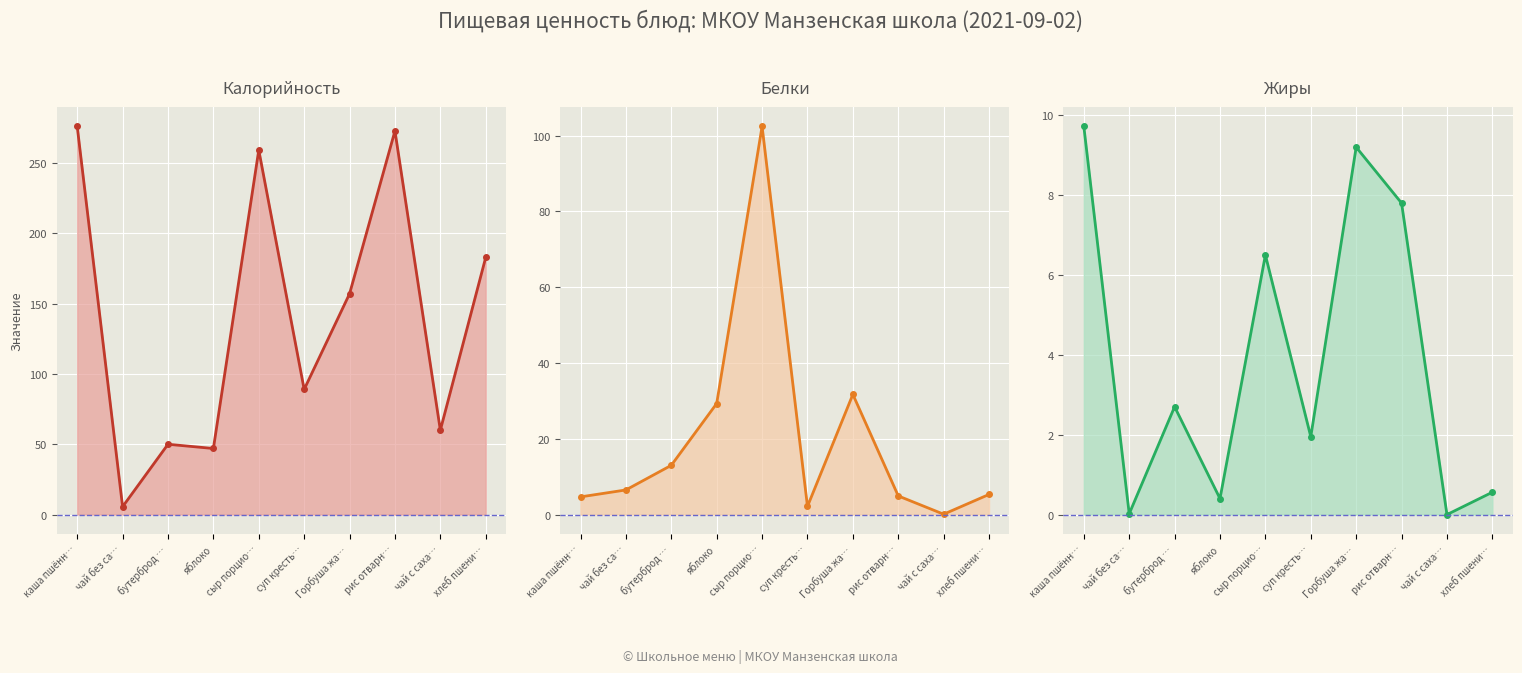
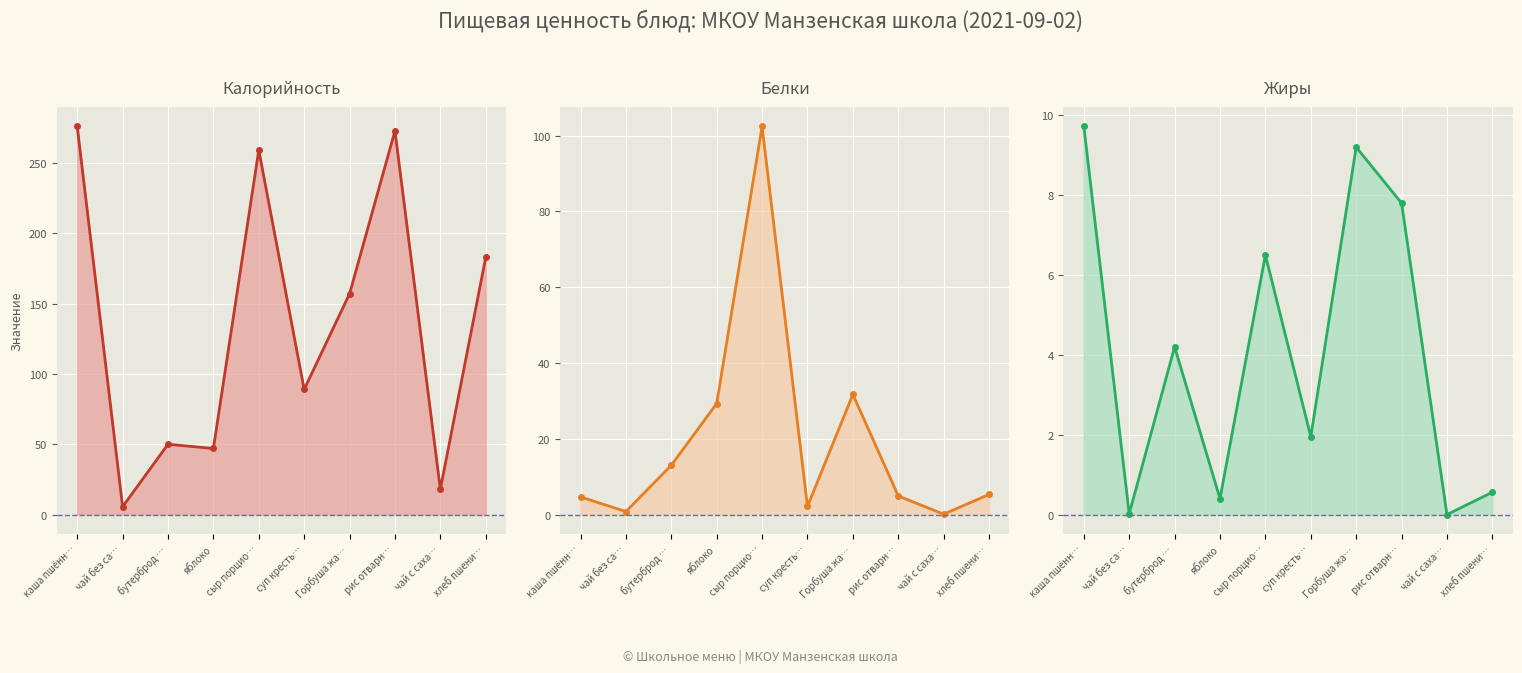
  {
    "Калорийность": {
      "каша пшённ…": 276,
      "чай без са…": 6,
      "бутерброд …": 50,
      "яблоко": 47,
      "сыр порцио…": 259,
      "суп кресть…": 89,
      "Горбуша жа…": 157,
      "рис отварн…": 273,
-     "чай с саха…": 60,
+     "чай с саха…": 18,
      "хлеб пшени…": 183
    },
    "Белки": {
      "каша пшённ…": 5,
-     "чай без са…": 7,
+     "чай без са…": 1,
      "бутерброд …": 13,
      "яблоко": 29,
      "сыр порцио…": 102,
      "суп кресть…": 2,
      "Горбуша жа…": 32,
      "рис отварн…": 5,
      "чай с саха…": 0,
      "хлеб пшени…": 5
    },
    "Жиры": {
      "каша пшённ…": 9.7,
      "чай без са…": 0.0,
-     "бутерброд …": 2.7,
+     "бутерброд …": 4.2,
      "яблоко": 0.4,
      "сыр порцио…": 6.5,
      "суп кресть…": 2.0,
      "Горбуша жа…": 9.2,
      "рис отварн…": 7.8,
      "чай с саха…": 0.0,
      "хлеб пшени…": 0.6
    }
  }
